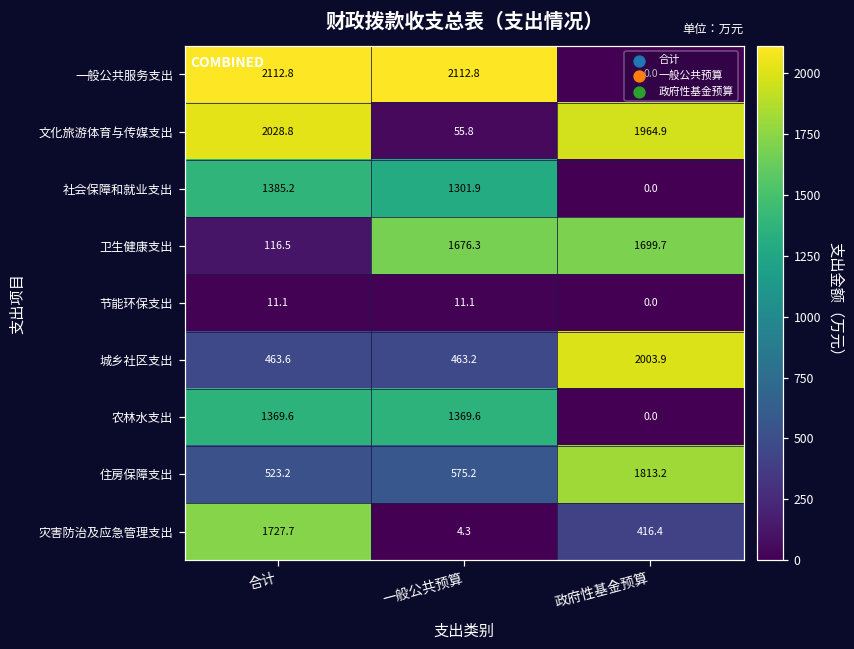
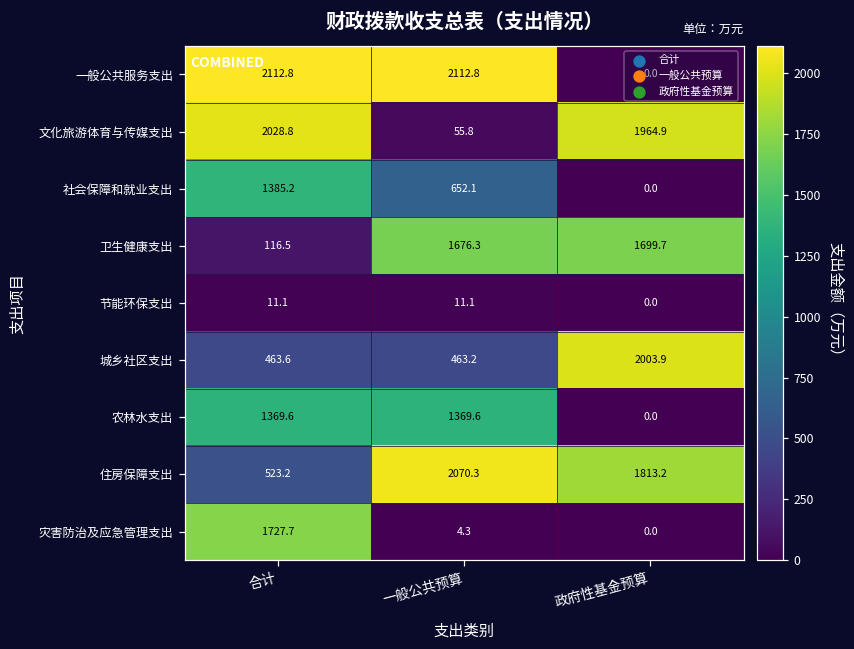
  {
    "一般公共服务支出": {
      "一般公共预算": 2112.8
    },
    "文化旅游体育与传媒支出": {
      "合计": 2028.8,
      "一般公共预算": 55.8,
      "政府性基金预算": 1964.9
    },
    "社会保障和就业支出": {
      "合计": 1385.2,
-     "一般公共预算": 1301.9,
+     "一般公共预算": 652.1,
      "政府性基金预算": 0.0
    },
    "卫生健康支出": {
      "合计": 116.5,
      "一般公共预算": 1676.3,
      "政府性基金预算": 1699.7
    },
    "节能环保支出": {
      "合计": 11.1,
      "一般公共预算": 11.1,
      "政府性基金预算": 0.0
    },
    "城乡社区支出": {
      "合计": 463.6,
      "一般公共预算": 463.2,
      "政府性基金预算": 2003.9
    },
    "农林水支出": {
      "合计": 1369.6,
      "一般公共预算": 1369.6,
      "政府性基金预算": 0.0
    },
    "住房保障支出": {
      "合计": 523.2,
-     "一般公共预算": 575.2,
+     "一般公共预算": 2070.3,
      "政府性基金预算": 1813.2
    },
    "灾害防治及应急管理支出": {
      "合计": 1727.7,
      "一般公共预算": 4.3,
-     "政府性基金预算": 416.4
+     "政府性基金预算": 0.0
    }
  }
